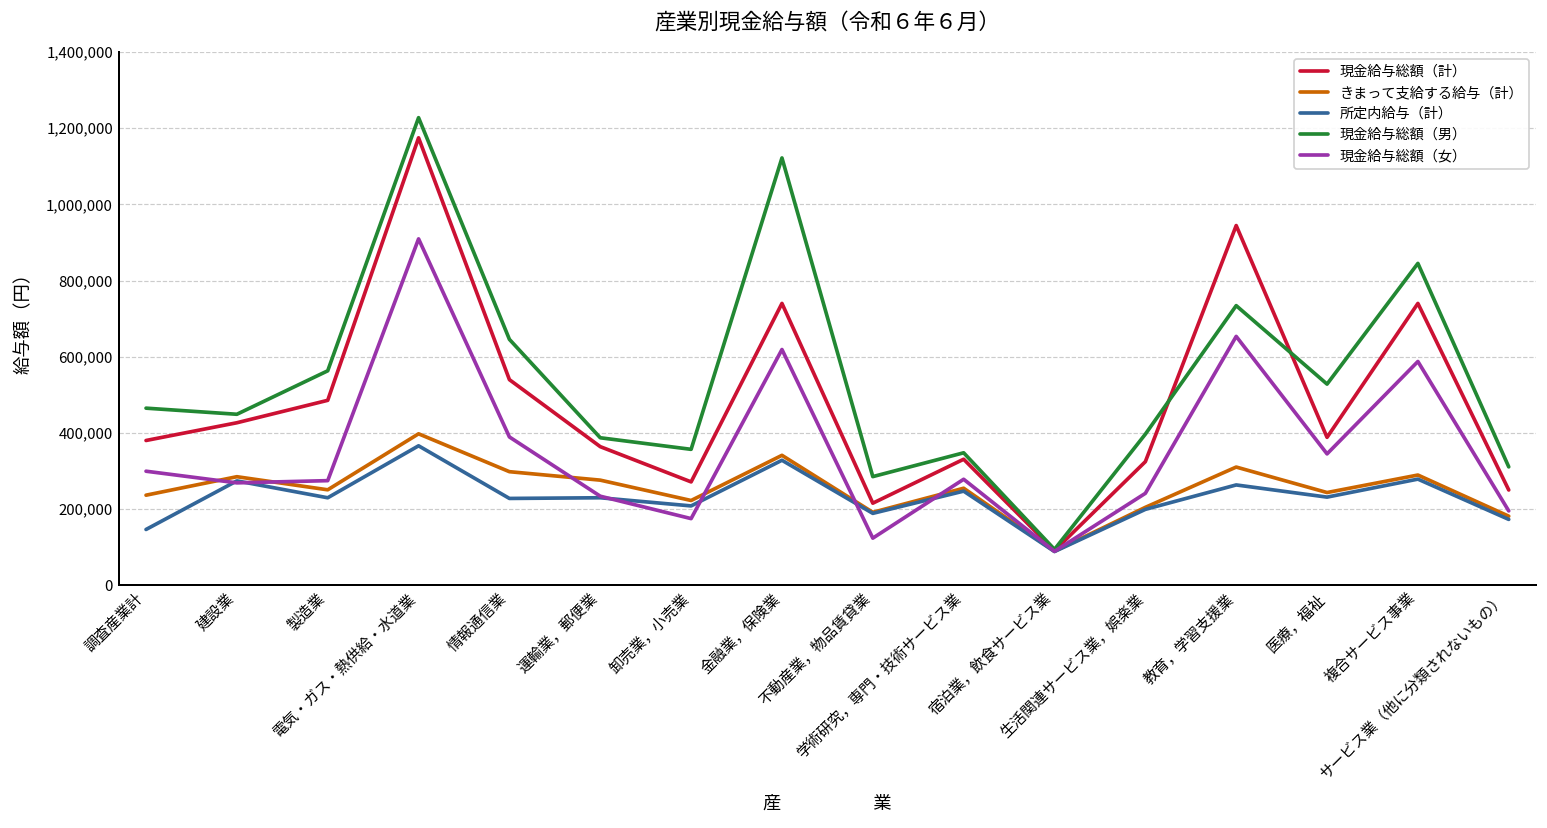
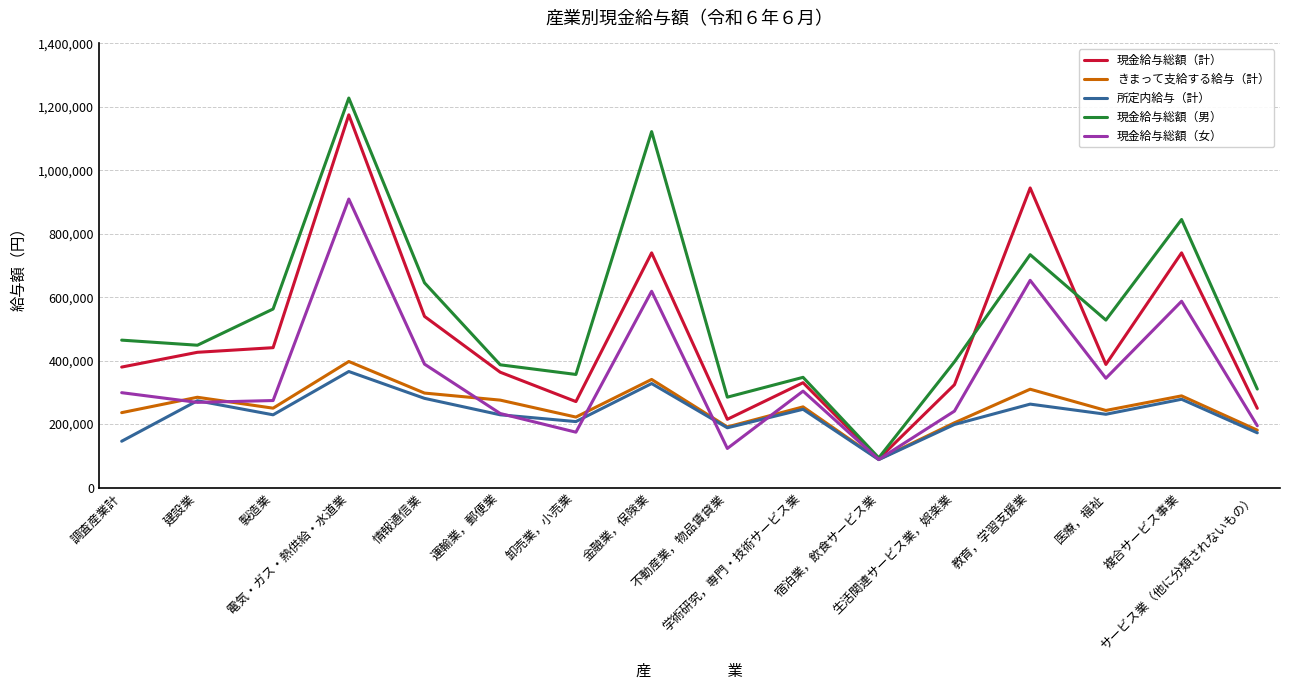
  {
    "現金給与総額（計）": {
      "調査産業計": "380,000",
      "建設業": "430,000",
-     "製造業": "490,000",
+     "製造業": "440,000",
      "電気・ガス・熱供給・水道業": "1,170,000",
      "情報通信業": "540,000",
      "運輸業，郵便業": "360,000",
      "卸売業，小売業": "270,000",
      "金融業，保険業": "740,000",
      "不動産業，物品賃貸業": "220,000",
      "学術研究，専門・技術サービス業": "330,000",
      "生活関連サービス業，娯楽業": "320,000",
      "教育，学習支援業": "940,000",
      "医療，福祉": "390,000",
      "複合サービス事業": "740,000",
      "サービス業（他に分類されないもの）": "250,000"
    },
    "きまって支給する給与（計）": {
      "調査産業計": "240,000",
      "建設業": "280,000",
      "製造業": "250,000",
      "電気・ガス・熱供給・水道業": "400,000",
      "情報通信業": "300,000",
      "運輸業，郵便業": "280,000",
      "卸売業，小売業": "220,000",
      "金融業，保険業": "340,000",
      "教育，学習支援業": "310,000",
      "医療，福祉": "240,000",
      "複合サービス事業": "290,000",
      "サービス業（他に分類されないもの）": "180,000"
    },
    "所定内給与（計）": {
      "調査産業計": "150,000",
      "製造業": "230,000",
      "電気・ガス・熱供給・水道業": "370,000",
-     "情報通信業": "230,000",
+     "情報通信業": "280,000",
      "卸売業，小売業": "210,000",
      "金融業，保険業": "330,000",
      "教育，学習支援業": "260,000",
      "医療，福祉": "230,000",
      "複合サービス事業": "280,000",
      "サービス業（他に分類されないもの）": "170,000"
    },
    "現金給与総額（男）": {
      "調査産業計": "460,000",
      "建設業": "450,000",
      "製造業": "560,000",
      "電気・ガス・熱供給・水道業": "1,230,000",
      "情報通信業": "650,000",
      "運輸業，郵便業": "390,000",
      "卸売業，小売業": "360,000",
      "金融業，保険業": "1,120,000",
      "不動産業，物品賃貸業": "280,000",
      "学術研究，専門・技術サービス業": "350,000",
      "生活関連サービス業，娯楽業": "400,000",
      "教育，学習支援業": "730,000",
      "医療，福祉": "530,000",
      "複合サービス事業": "850,000",
      "サービス業（他に分類されないもの）": "310,000"
    },
    "現金給与総額（女）": {
      "調査産業計": "300,000",
      "製造業": "270,000",
      "電気・ガス・熱供給・水道業": "910,000",
      "情報通信業": "390,000",
      "卸売業，小売業": "170,000",
      "金融業，保険業": "620,000",
      "不動産業，物品賃貸業": "120,000",
-     "学術研究，専門・技術サービス業": "280,000",
+     "学術研究，専門・技術サービス業": "300,000",
      "生活関連サービス業，娯楽業": "240,000",
      "教育，学習支援業": "650,000",
      "医療，福祉": "340,000",
      "複合サービス事業": "590,000",
      "サービス業（他に分類されないもの）": "190,000"
    }
  }
